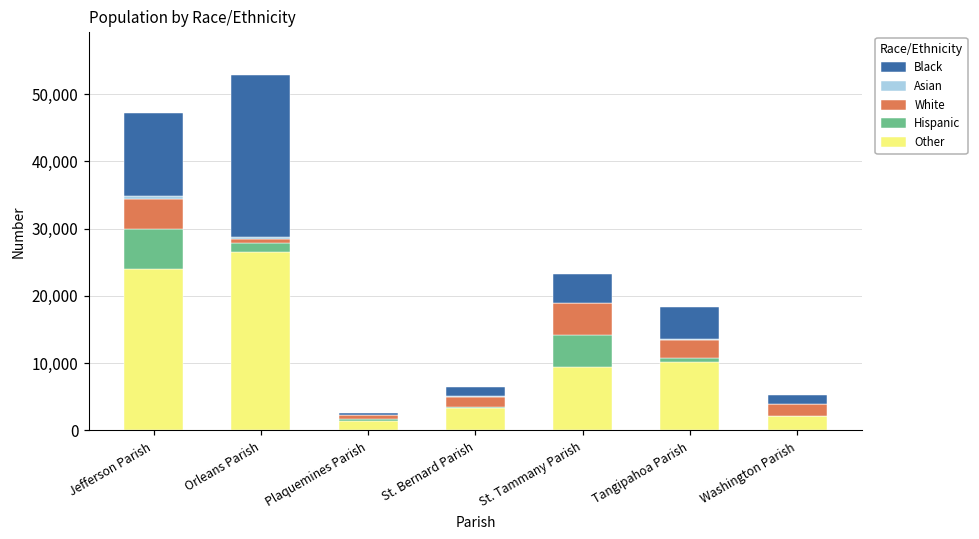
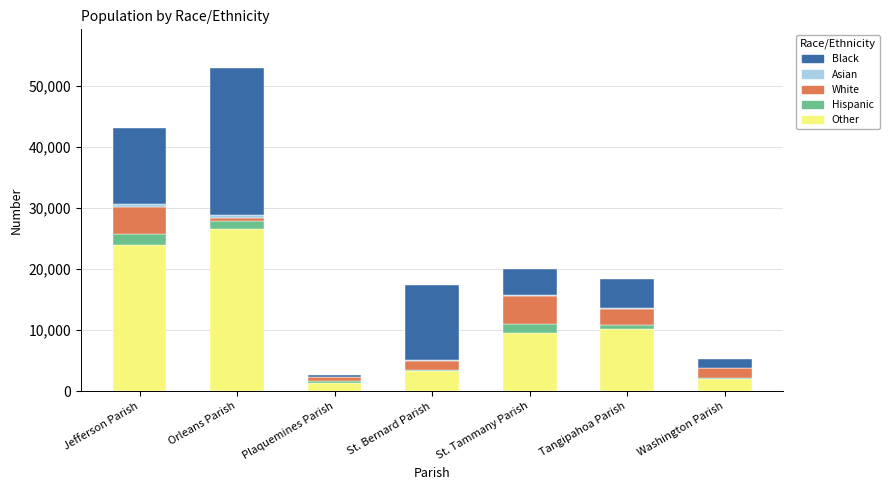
  {
    "Other": {
      "Jefferson Parish": "24,000",
      "Orleans Parish": "27,000",
      "Plaquemines Parish": "1,000",
      "St. Bernard Parish": "3,000",
      "St. Tammany Parish": "9,000",
      "Tangipahoa Parish": "10,000",
      "Washington Parish": "2,000"
    },
    "Hispanic": {
-     "Jefferson Parish": "6,000",
+     "Jefferson Parish": "2,000",
      "Orleans Parish": "1,000",
-     "St. Tammany Parish": "5,000",
+     "St. Tammany Parish": "1,000",
      "Tangipahoa Parish": "1,000"
    },
    "White": {
      "Jefferson Parish": "4,000",
      "Orleans Parish": "1,000",
      "Plaquemines Parish": "1,000",
      "St. Bernard Parish": "1,000",
      "St. Tammany Parish": "5,000",
      "Tangipahoa Parish": "3,000",
      "Washington Parish": "2,000"
    },
    "Asian": {
      "Jefferson Parish": "1,000",
      "Washington Parish": "0"
    },
    "Black": {
      "Jefferson Parish": "12,000",
      "Orleans Parish": "24,000",
-     "St. Bernard Parish": "1,000",
+     "St. Bernard Parish": "12,000",
      "St. Tammany Parish": "4,000",
      "Tangipahoa Parish": "5,000",
      "Washington Parish": "1,000"
    }
  }
